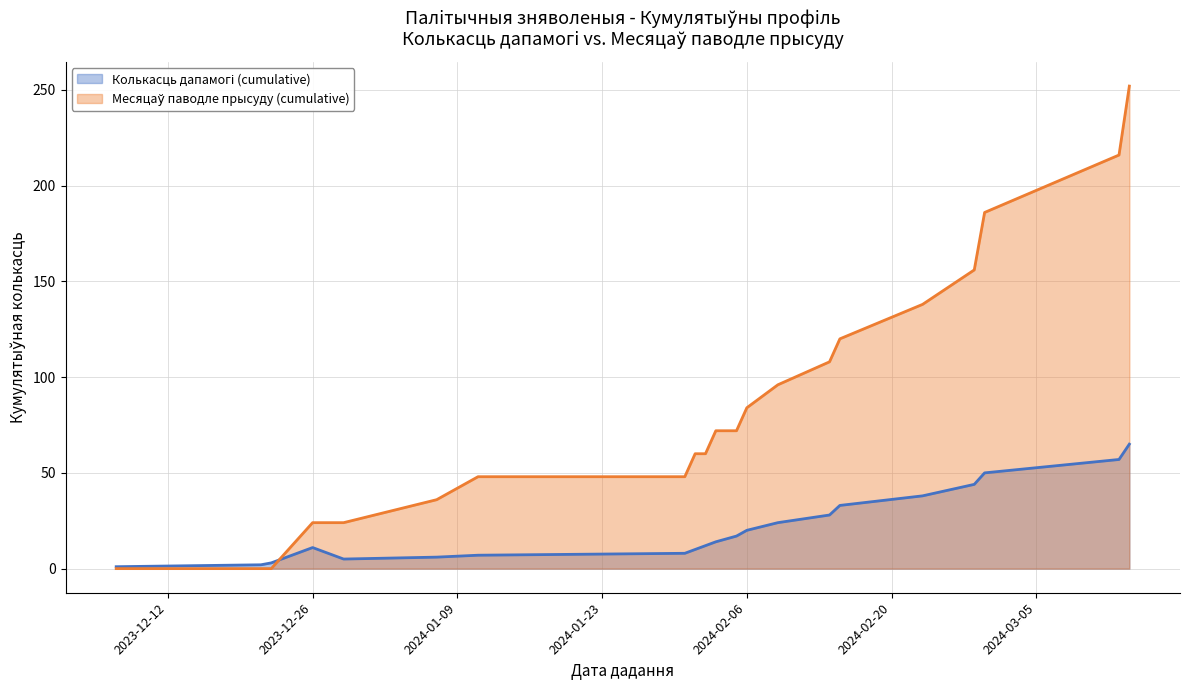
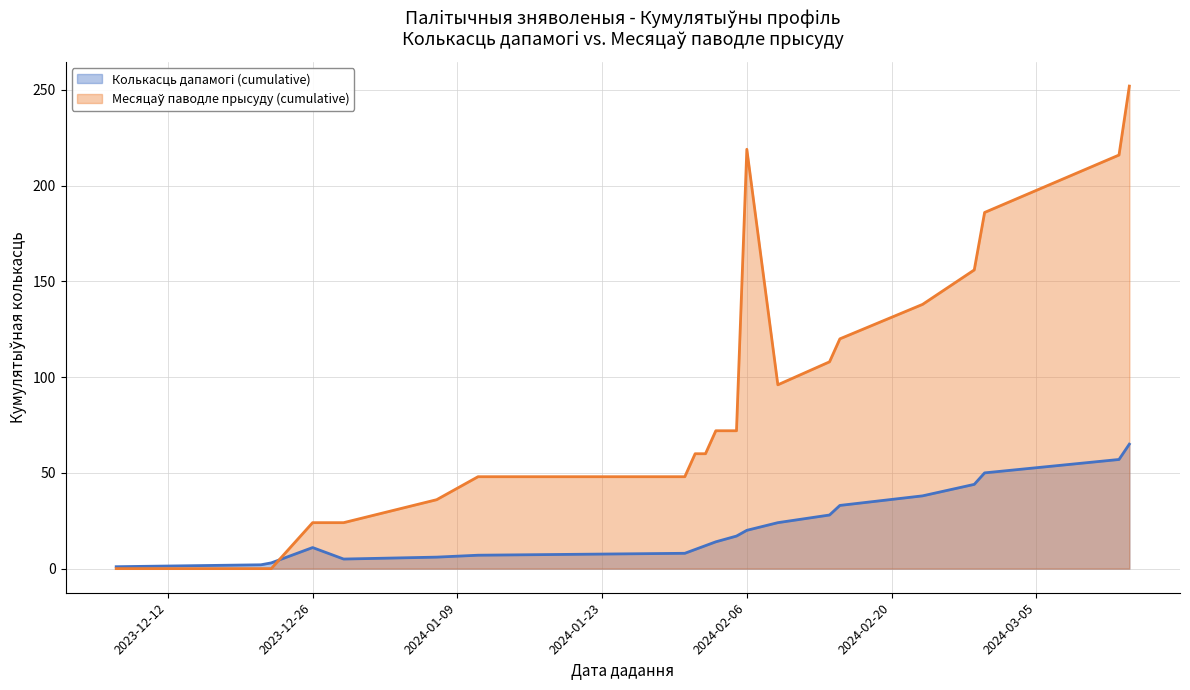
  {
    "Колькасць дапамогі (cumulative)": {
      "2023-12-26": 11,
      "2024-02-06": 20
    },
    "Месяцаў паводле прысуду (cumulative)": {
      "2023-12-26": 24,
-     "2024-02-06": 84
+     "2024-02-06": 219
    }
  }
